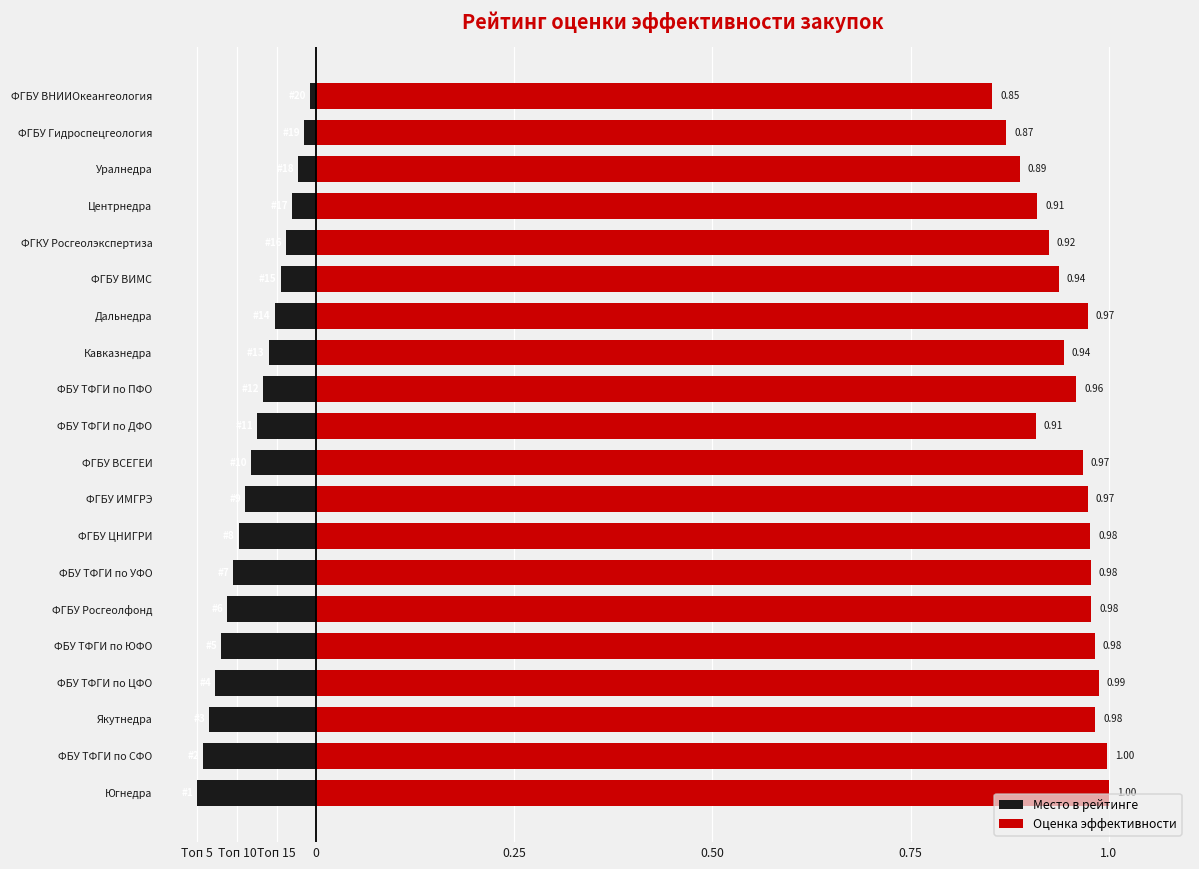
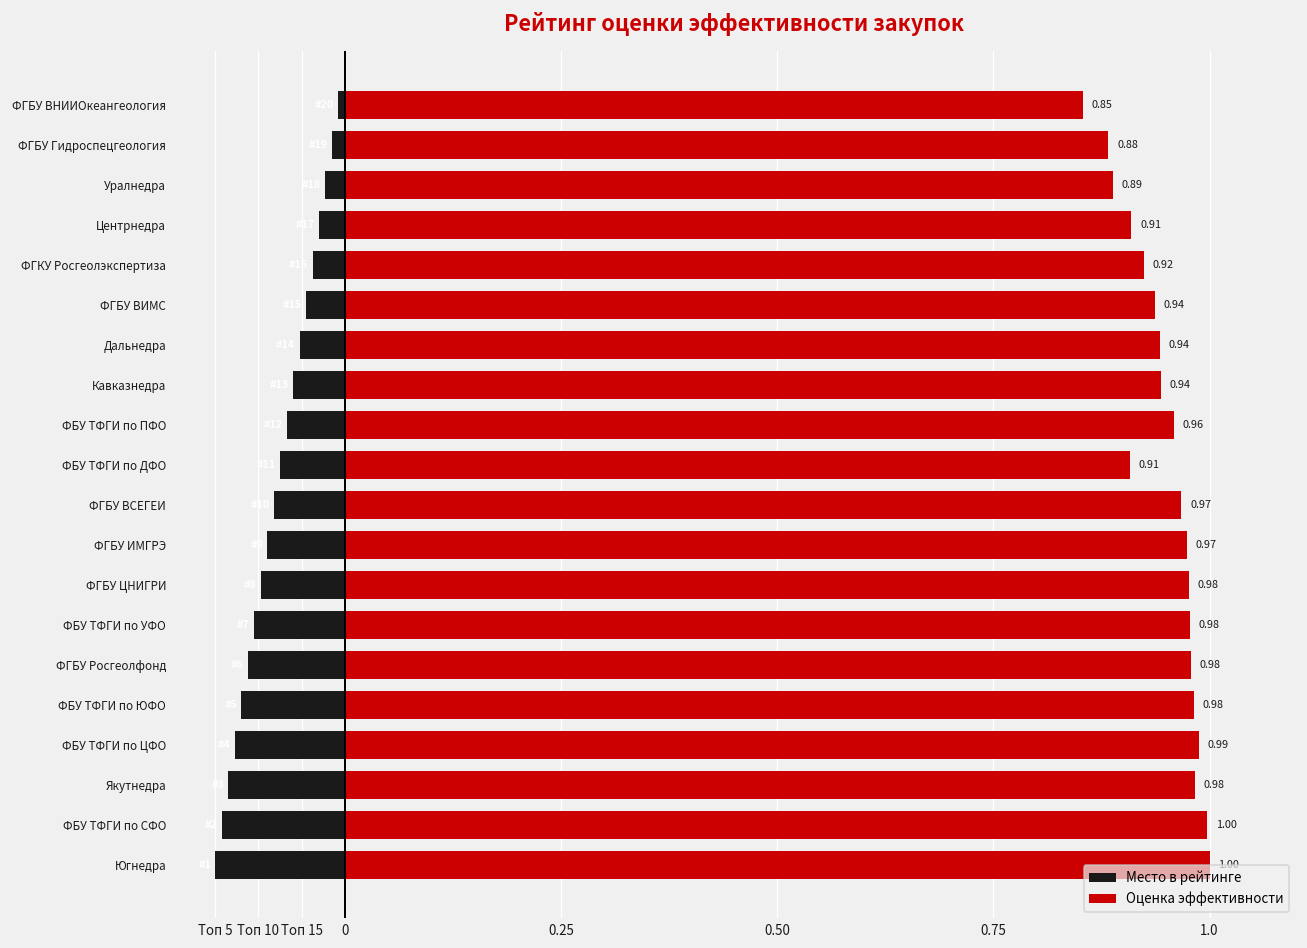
  {
    "Оценка эффективности": {
      "ФГБУ ВНИИОкеангеология": 0.85,
-     "ФГБУ Гидроспецгеология": 0.87,
+     "ФГБУ Гидроспецгеология": 0.88,
      "Уралнедра": 0.89,
      "Центрнедра": 0.91,
      "ФГКУ Росгеолэкспертиза": 0.92,
      "ФГБУ ВИМС": 0.94,
-     "Дальнедра": 0.97,
+     "Дальнедра": 0.94,
      "Кавказнедра": 0.94,
      "ФБУ ТФГИ по ПФО": 0.96,
      "ФБУ ТФГИ по ДФО": 0.91,
      "ФГБУ ВСЕГЕИ": 0.97,
      "ФГБУ ИМГРЭ": 0.97,
      "ФГБУ ЦНИГРИ": 0.98,
      "ФБУ ТФГИ по УФО": 0.98,
      "ФГБУ Росгеолфонд": 0.98,
      "ФБУ ТФГИ по ЮФО": 0.98,
      "ФБУ ТФГИ по ЦФО": 0.99,
      "Якутнедра": 0.98,
      "ФБУ ТФГИ по СФО": 1.00
    }
  }
